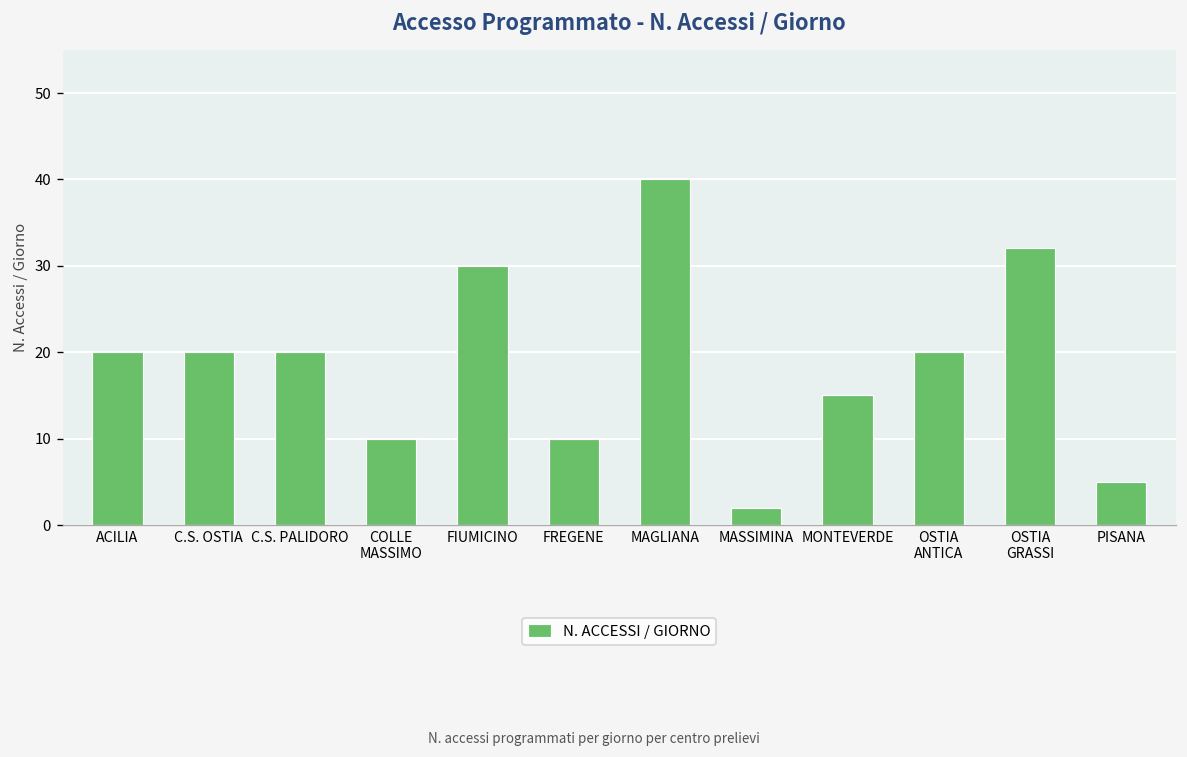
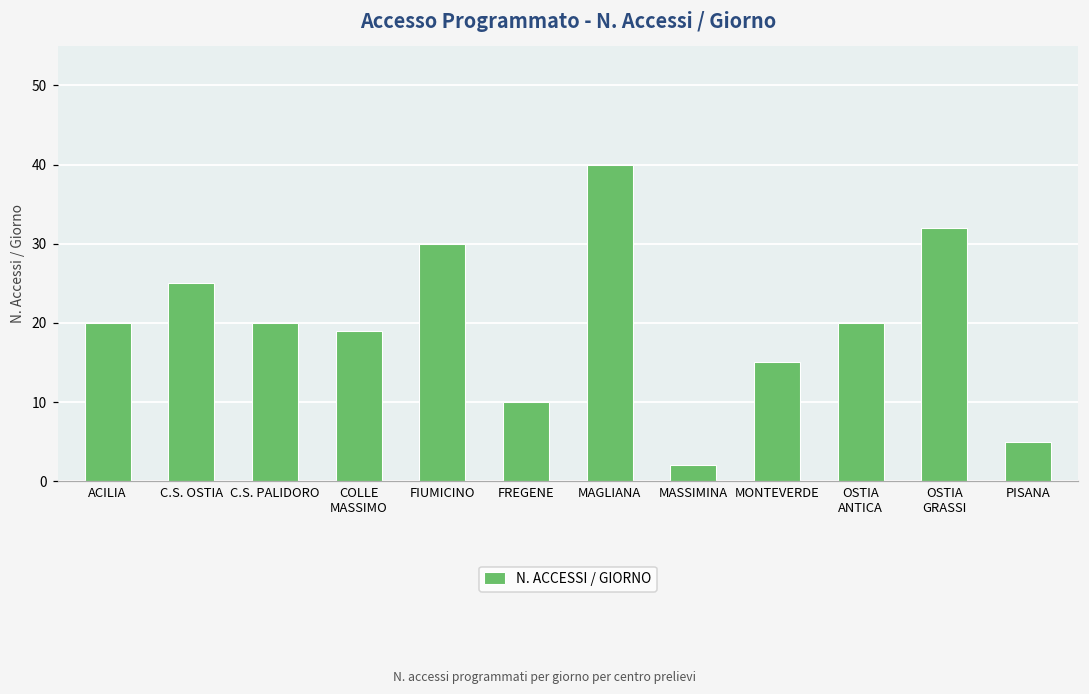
  {
    "ACILIA": 20,
-   "C.S. OSTIA": 20,
+   "C.S. OSTIA": 25,
    "C.S. PALIDORO": 20,
-   "COLLE MASSIMO": 10,
+   "COLLE MASSIMO": 19,
    "FIUMICINO": 30,
    "FREGENE": 10,
    "MAGLIANA": 40,
    "MASSIMINA": 2,
    "MONTEVERDE": 15,
    "OSTIA ANTICA": 20,
    "OSTIA GRASSI": 32,
    "PISANA": 5
  }
